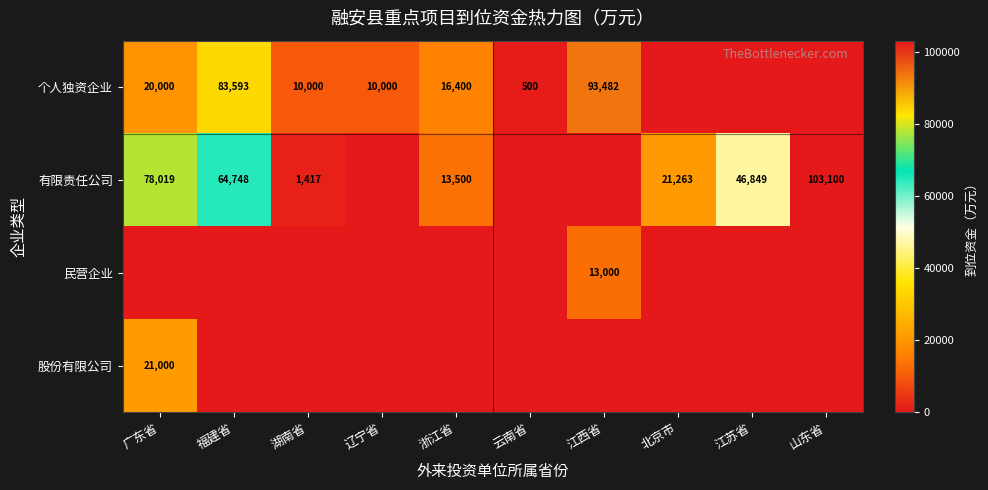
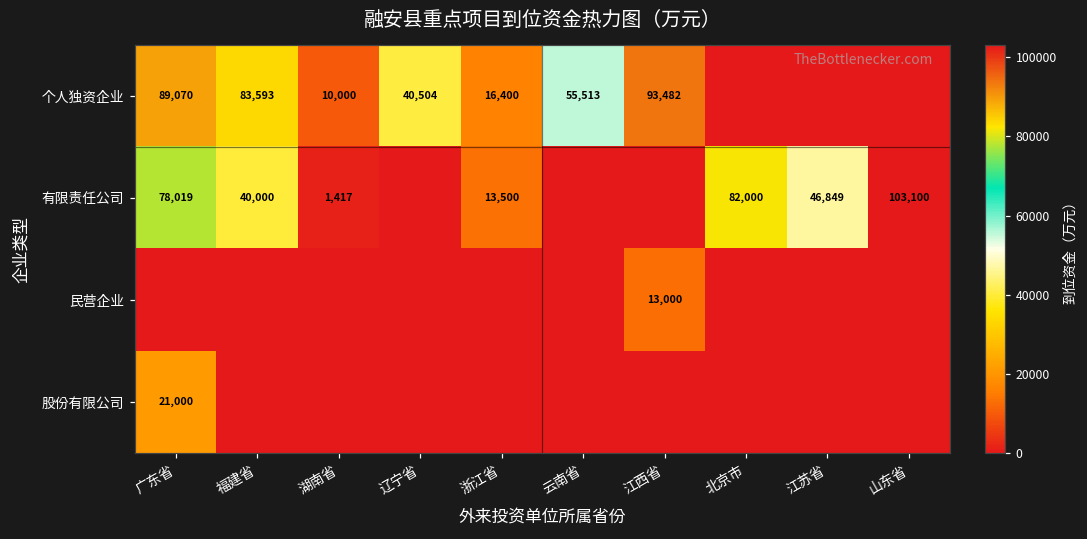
  {
    "个人独资企业": {
-     "广东省": "20,000",
+     "广东省": "89,070",
      "福建省": "83,593",
      "湖南省": "10,000",
-     "辽宁省": "10,000",
+     "辽宁省": "40,504",
      "浙江省": "16,400",
-     "云南省": "500",
+     "云南省": "55,513",
      "江西省": "93,482"
    },
    "有限责任公司": {
      "广东省": "78,019",
-     "福建省": "64,748",
+     "福建省": "40,000",
      "湖南省": "1,417",
      "浙江省": "13,500",
-     "北京市": "21,263",
+     "北京市": "82,000",
      "江苏省": "46,849",
      "山东省": "103,100"
    },
    "民营企业": {
      "江西省": "13,000"
    },
    "股份有限公司": {
      "广东省": "21,000"
    }
  }
